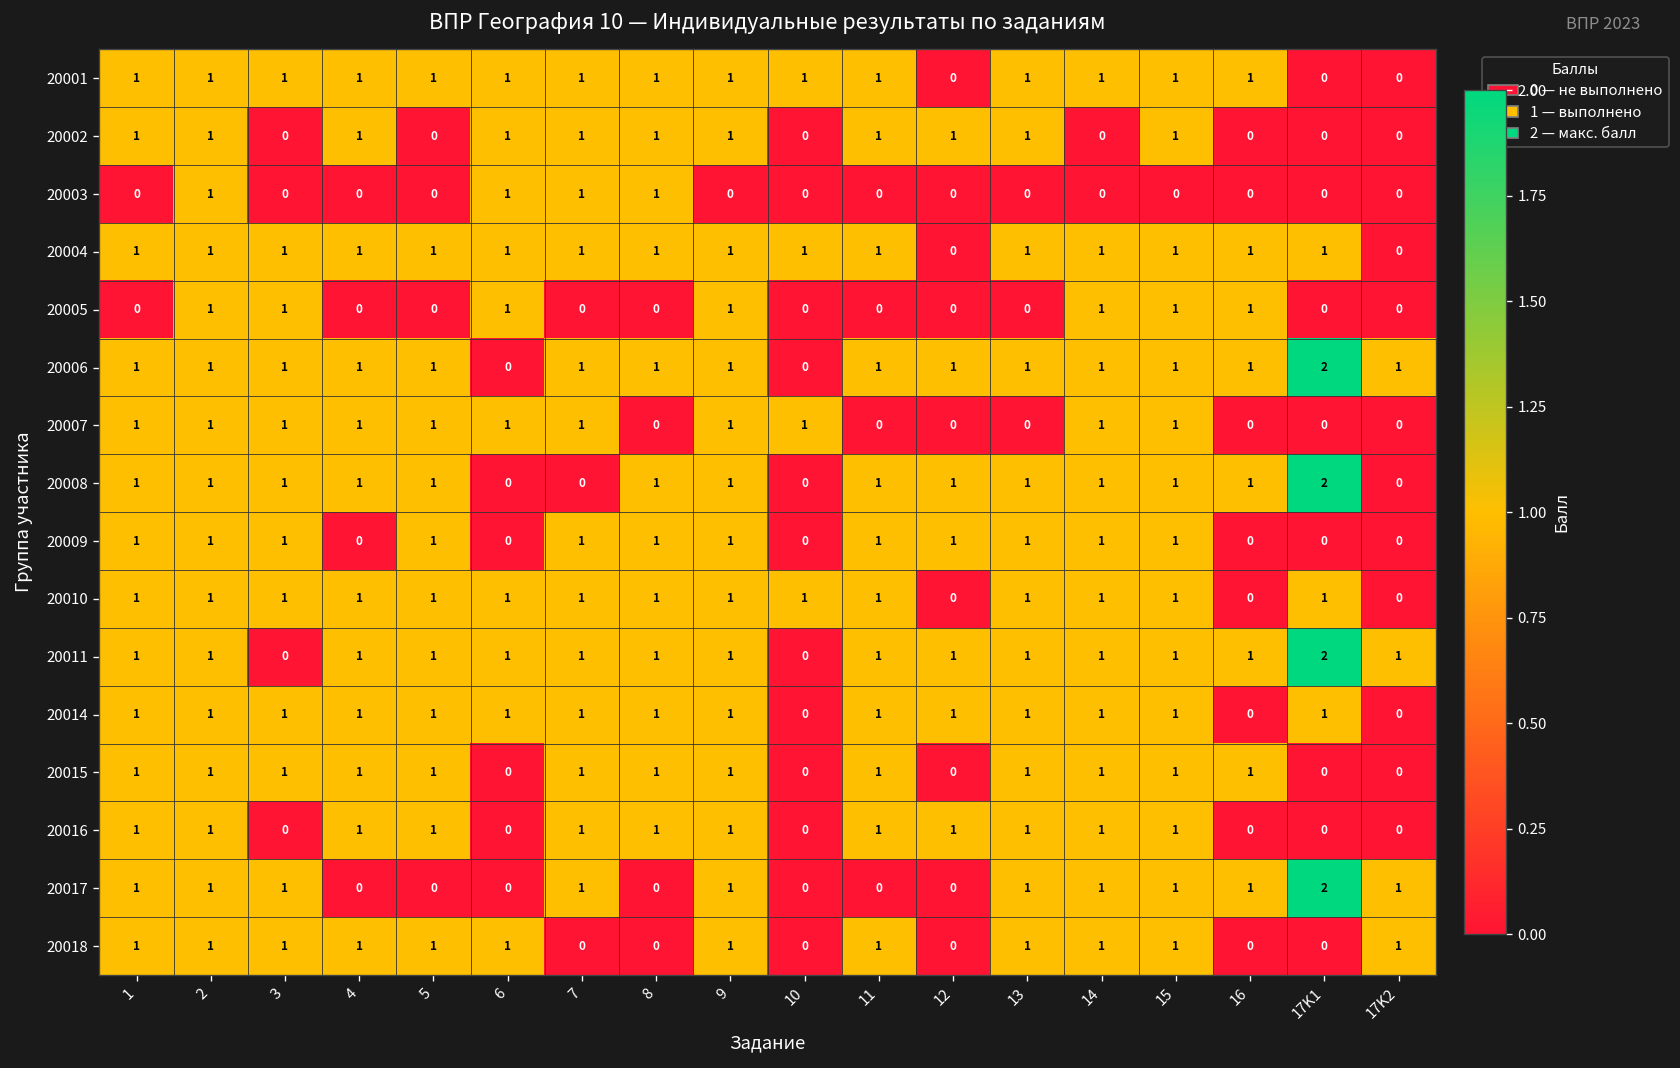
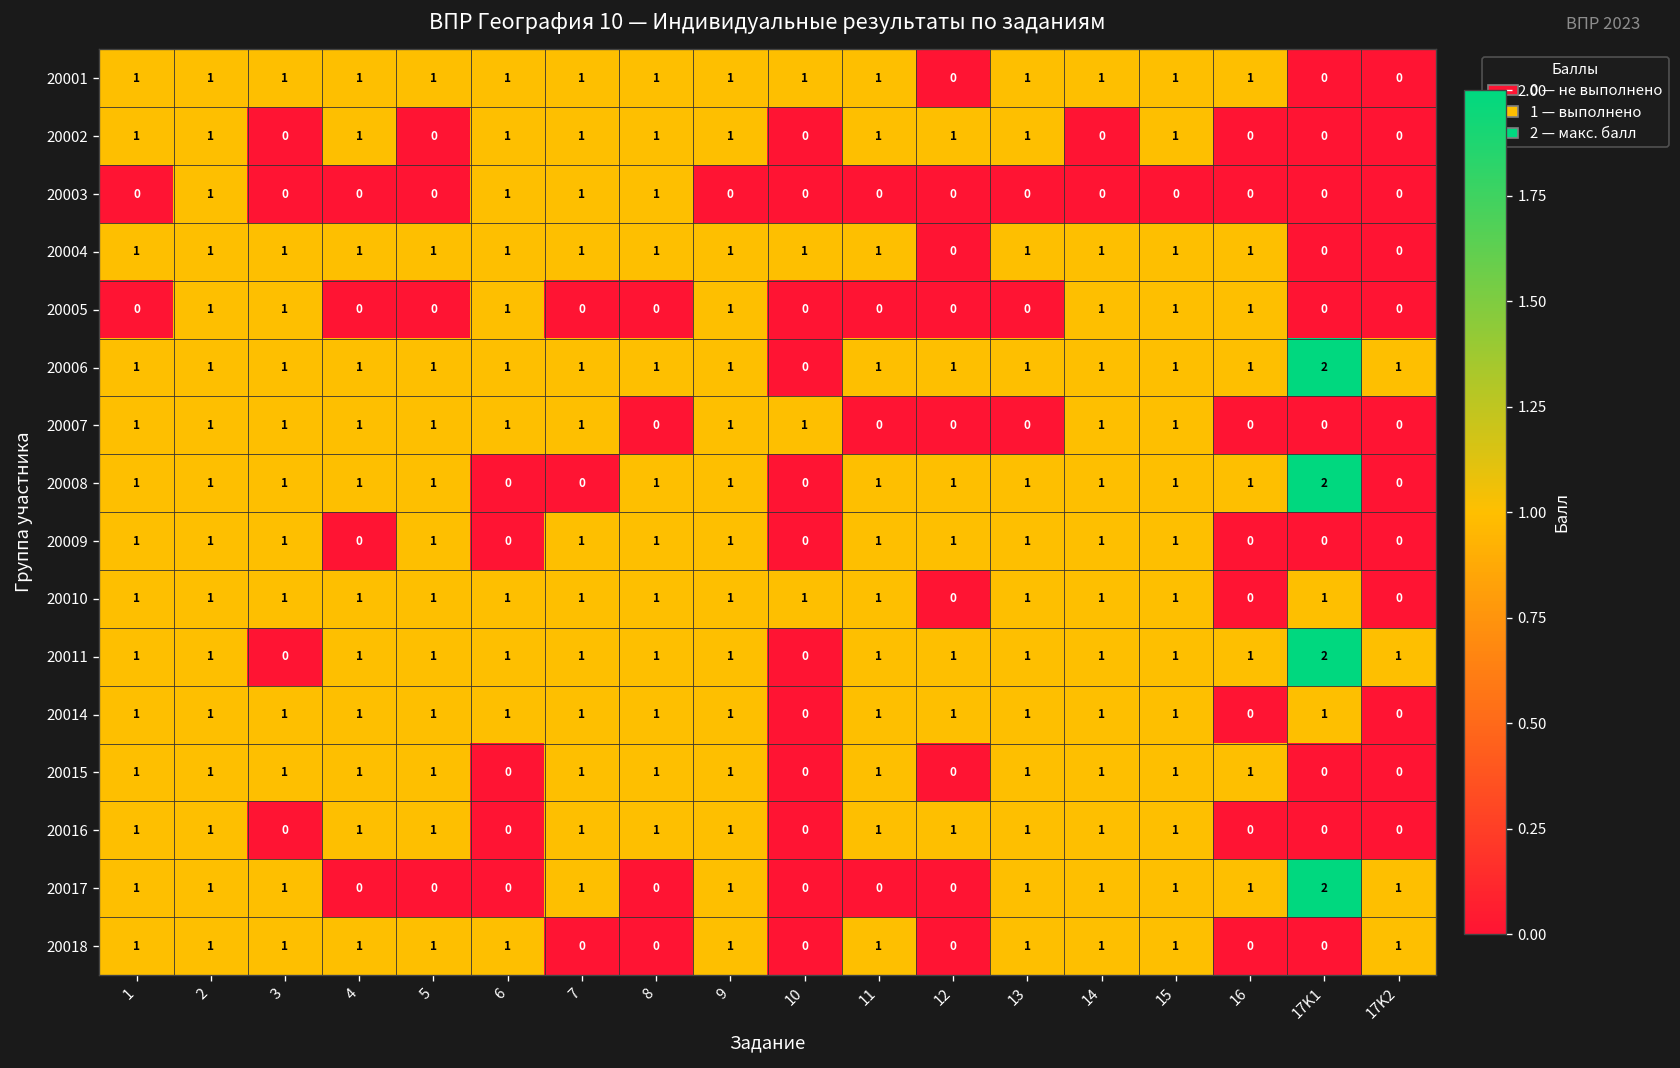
  {
    "20004": {
      "1": 1,
      "2": 1,
      "3": 1,
      "4": 1,
      "5": 1,
      "6": 1,
      "7": 1,
      "8": 1,
      "9": 1,
      "10": 1,
      "11": 1,
      "12": 0,
      "13": 1,
      "14": 1,
      "15": 1,
      "16": 1,
-     "17K1": 1,
+     "17K1": 0,
      "17K2": 0
    },
    "20006": {
      "1": 1,
      "2": 1,
      "3": 1,
      "4": 1,
      "5": 1,
-     "6": 0,
+     "6": 1,
      "7": 1,
      "8": 1,
      "9": 1,
      "10": 0,
      "11": 1,
      "12": 1,
      "13": 1,
      "14": 1,
      "15": 1,
      "16": 1,
      "17K1": 2,
      "17K2": 1
    }
  }
